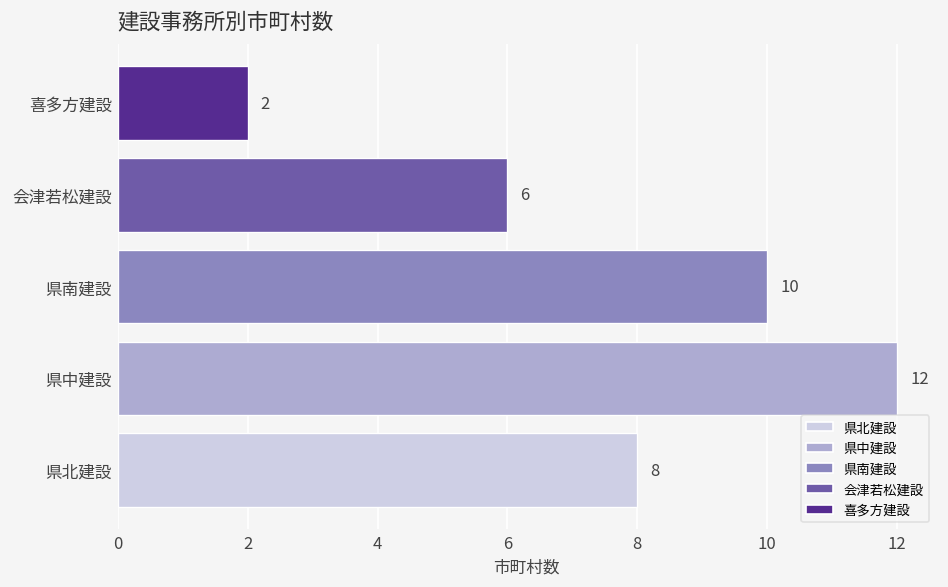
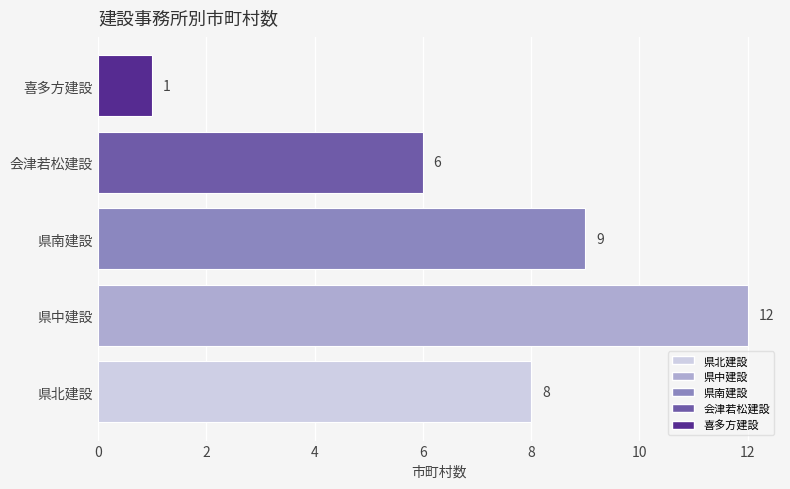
  {
-   "喜多方建設": 2,
+   "喜多方建設": 1,
    "会津若松建設": 6,
-   "県南建設": 10,
+   "県南建設": 9,
    "県中建設": 12,
    "県北建設": 8
  }
